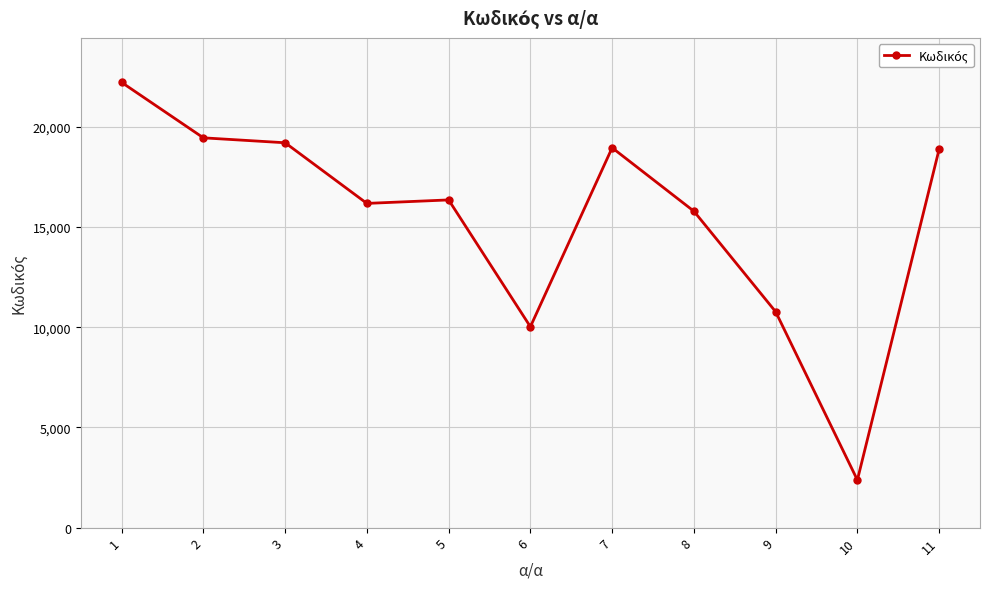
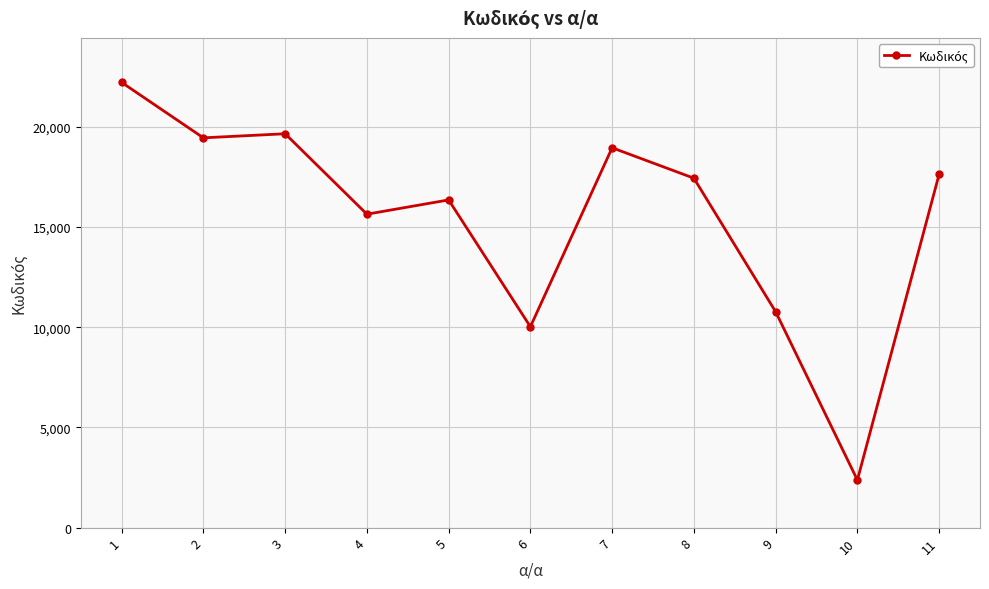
  {
    "1": "22,200",
    "2": "19,500",
-   "3": "19,200",
-   "4": "16,200",
+   "3": "19,700",
+   "4": "15,600",
    "5": "16,400",
    "6": "10,000",
    "7": "19,000",
-   "8": "15,800",
+   "8": "17,400",
    "9": "10,800",
    "10": "2,400",
-   "11": "18,900"
+   "11": "17,600"
  }
